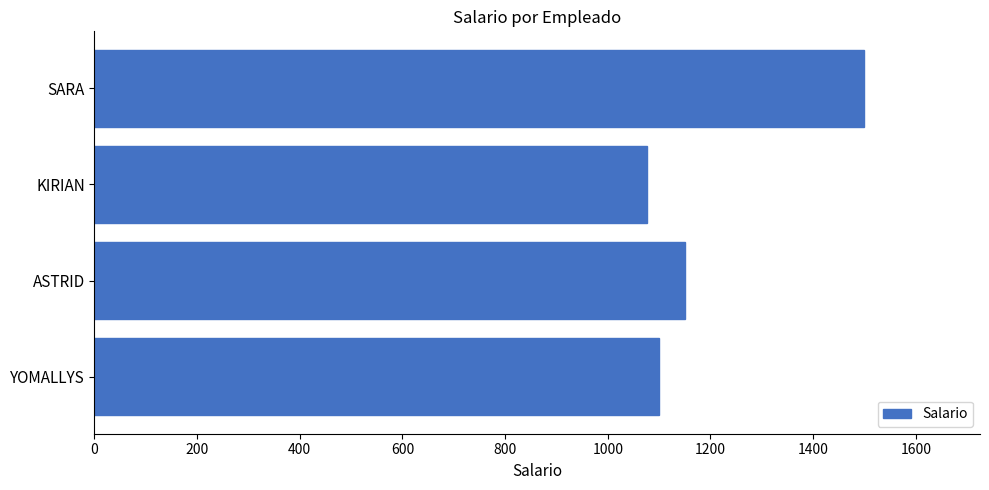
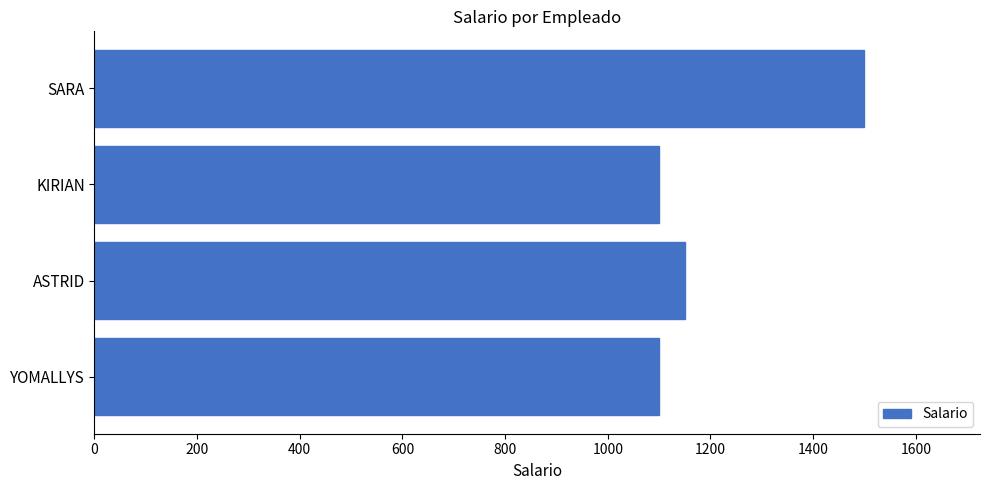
  {
    "SARA": 1500,
-   "KIRIAN": 1080,
+   "KIRIAN": 1100,
    "ASTRID": 1150,
    "YOMALLYS": 1100
  }
